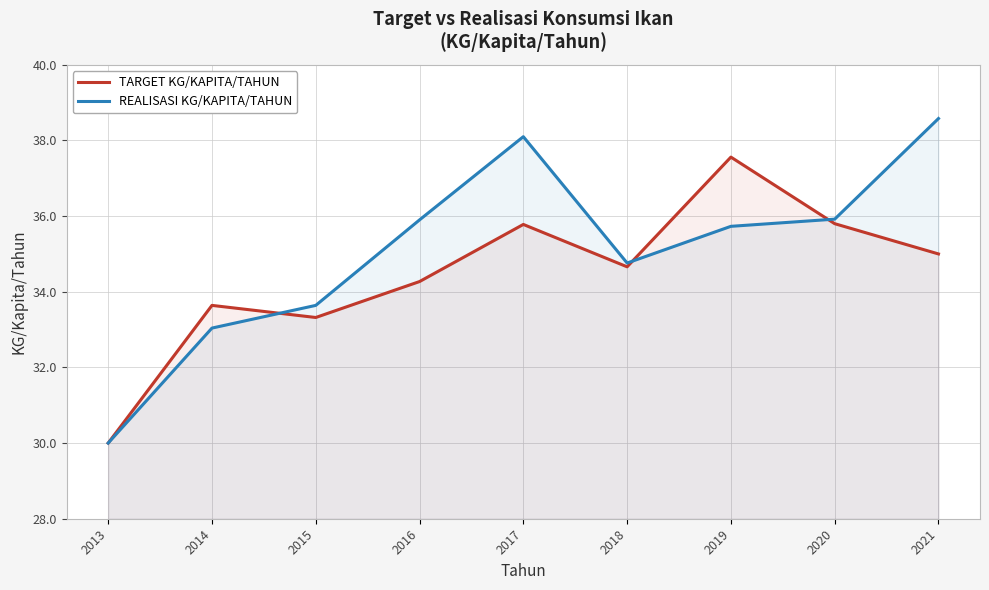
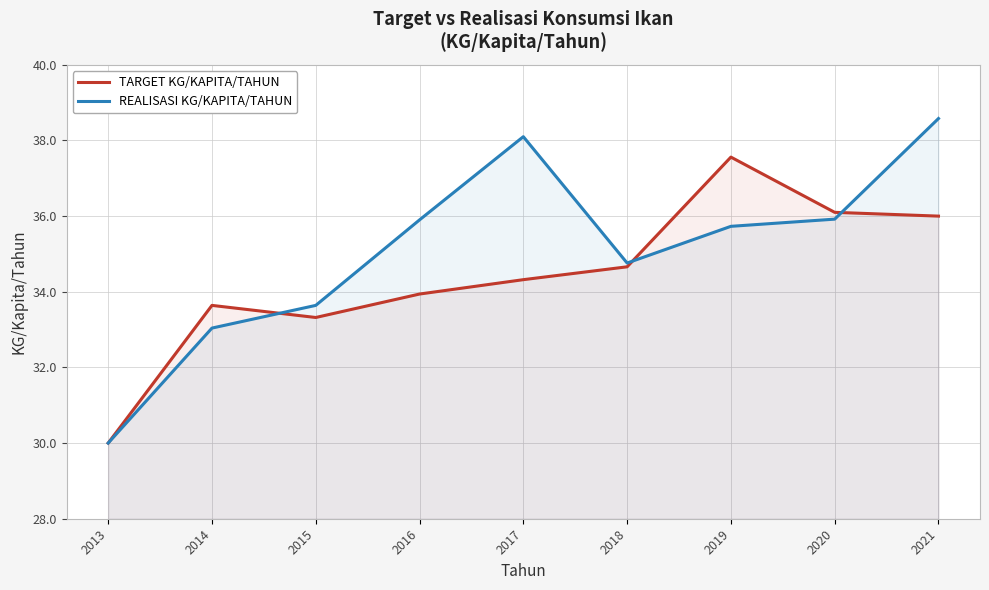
  {
    "TARGET KG/KAPITA/TAHUN": {
      "2014": 33.6,
      "2015": 33.3,
-     "2016": 34.3,
-     "2017": 35.8,
+     "2016": 33.9,
+     "2017": 34.3,
      "2018": 34.7,
      "2019": 37.6,
-     "2020": 35.8,
-     "2021": 35
+     "2020": 36.1,
+     "2021": 36
    },
    "REALISASI KG/KAPITA/TAHUN": {
      "2014": 33.0,
      "2015": 33.6,
      "2016": 35.9,
      "2017": 38.1,
      "2018": 34.8,
      "2019": 35.7,
      "2020": 35.9,
      "2021": 38.6
    }
  }
